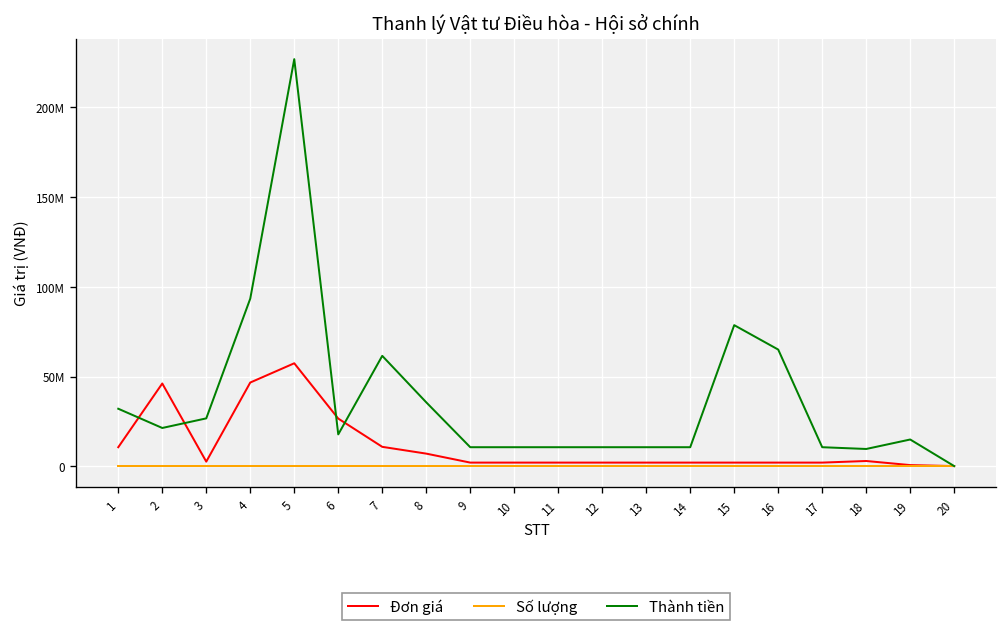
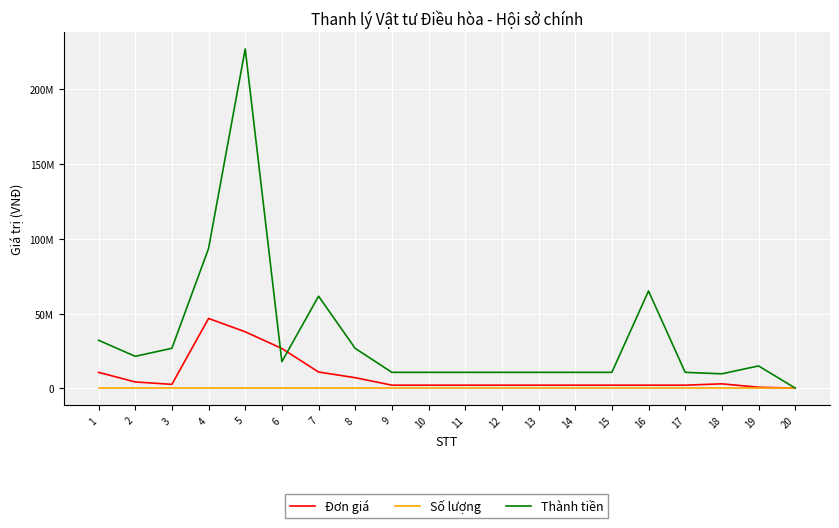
  {
    "Đơn giá": {
      "1": 11000000,
-     "2": 46000000,
+     "2": 4000000,
      "3": 3000000,
      "4": 47000000,
-     "5": 57000000,
+     "5": 38000000,
      "6": 27000000,
      "7": 11000000,
      "8": 7000000,
      "9": 2000000,
      "10": 2000000,
      "11": 2000000,
      "12": 2000000,
      "13": 2000000,
      "14": 2000000,
      "15": 2000000,
      "16": 2000000,
      "17": 2000000,
      "18": 3000000
    },
    "Số lượng": {
      "1": 0,
      "2": 0,
      "3": 0,
      "4": 0,
      "5": 0,
      "6": 0,
      "7": 0,
      "8": 0,
      "9": 0,
      "10": 0,
      "11": 0,
      "12": 0,
      "13": 0,
      "14": 0,
      "15": 0,
      "16": 0,
      "17": 0,
      "18": 0
    },
    "Thành tiền": {
      "1": 32000000,
      "2": 21000000,
      "3": 27000000,
      "4": 93000000,
      "5": 227000000,
      "6": 18000000,
      "7": 62000000,
-     "8": 36000000,
+     "8": 27000000,
      "9": 11000000,
      "10": 11000000,
      "11": 11000000,
      "12": 11000000,
      "13": 11000000,
      "14": 11000000,
-     "15": 79000000,
+     "15": 11000000,
      "16": 65000000,
      "17": 11000000,
      "18": 10000000,
      "19": 15000000
    }
  }
